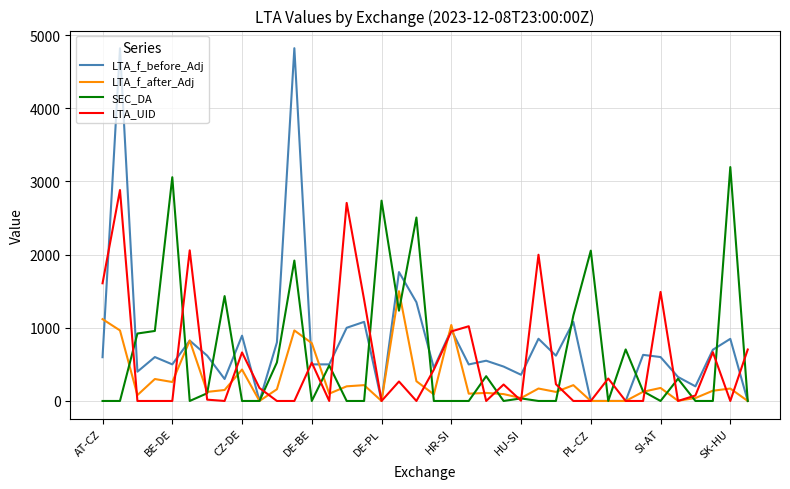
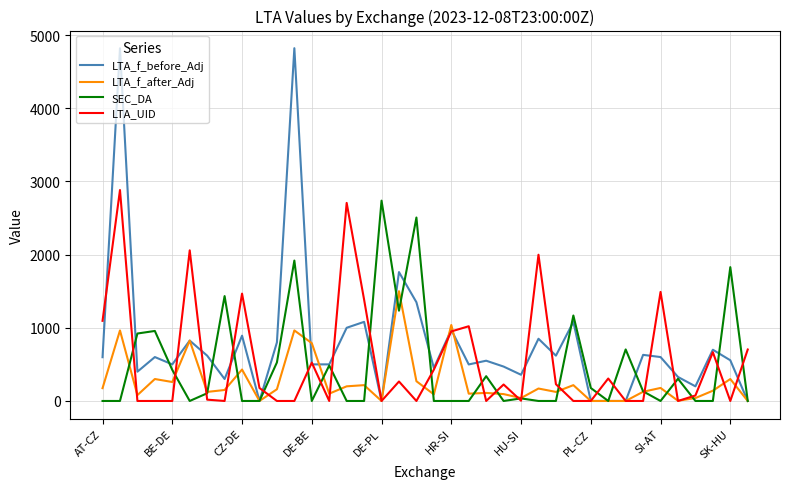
  {
    "LTA_f_before_Adj": {
      "AT-CZ": 600,
      "BE-DE": 500,
      "CZ-DE": 900,
      "HU-SI": 400,
      "SI-AT": 600,
-     "SK-HU": 800
+     "SK-HU": 600
    },
    "LTA_f_after_Adj": {
-     "AT-CZ": 1100,
+     "AT-CZ": 200,
      "BE-DE": 300,
      "CZ-DE": 400,
      "DE-BE": 800,
      "HR-SI": 1000,
      "SI-AT": 200,
-     "SK-HU": 200
+     "SK-HU": 300
    },
    "SEC_DA": {
      "AT-CZ": 0,
-     "BE-DE": 3100,
+     "BE-DE": 400,
      "CZ-DE": 0,
      "DE-BE": 0,
      "DE-PL": 2700,
      "HR-SI": 0,
-     "PL-CZ": 2100,
+     "PL-CZ": 200,
      "SI-AT": 0,
-     "SK-HU": 3200
+     "SK-HU": 1800
    },
    "LTA_UID": {
-     "AT-CZ": 1600,
+     "AT-CZ": 1100,
      "BE-DE": 0,
-     "CZ-DE": 700,
+     "CZ-DE": 1500,
      "SI-AT": 1500,
      "SK-HU": 0
    }
  }
